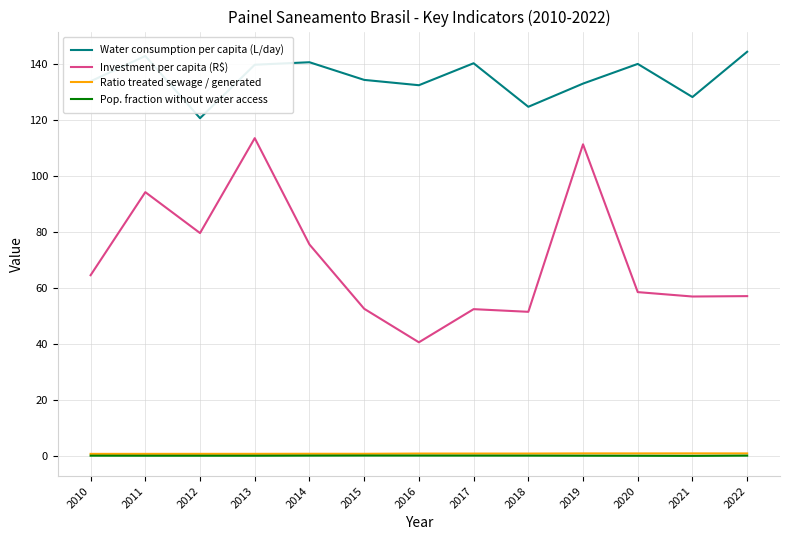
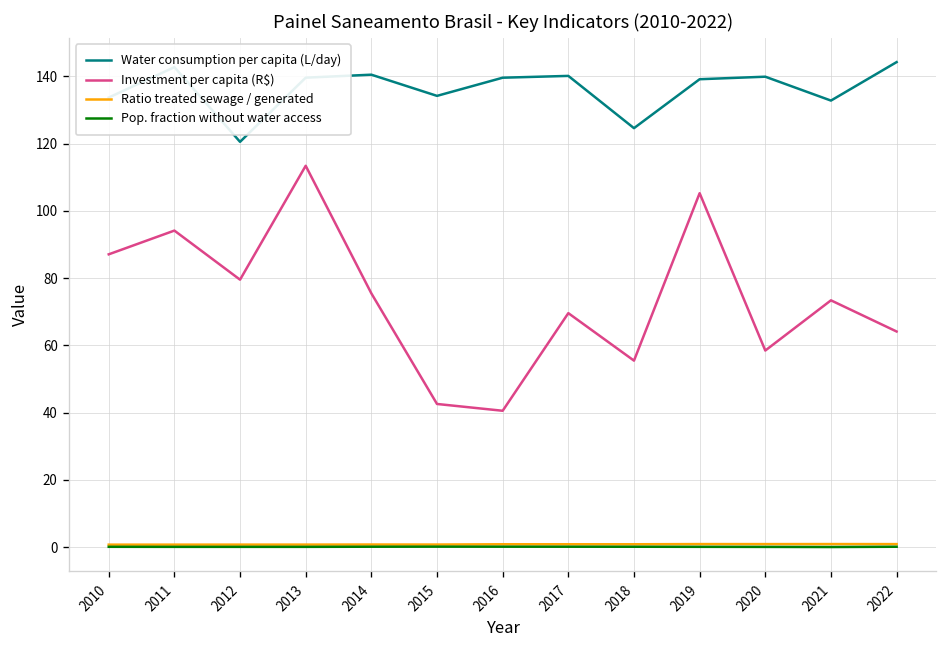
  {
    "Water consumption per capita (L/day)": {
      "2012": 121,
      "2014": 141,
      "2015": 134,
-     "2016": 132,
+     "2016": 140,
      "2017": 140,
      "2018": 125,
-     "2019": 133,
+     "2019": 139,
      "2020": 140,
-     "2021": 128,
+     "2021": 133,
      "2022": 144
    },
    "Investment per capita (R$)": {
-     "2010": 65,
+     "2010": 87,
      "2011": 94,
      "2012": 80,
      "2013": 113,
      "2014": 75,
-     "2015": 53,
+     "2015": 43,
      "2016": 41,
-     "2017": 52,
-     "2018": 51,
-     "2019": 111,
+     "2017": 70,
+     "2018": 55,
+     "2019": 105,
      "2020": 58,
-     "2021": 57,
-     "2022": 57
+     "2021": 73,
+     "2022": 64
    }
  }
